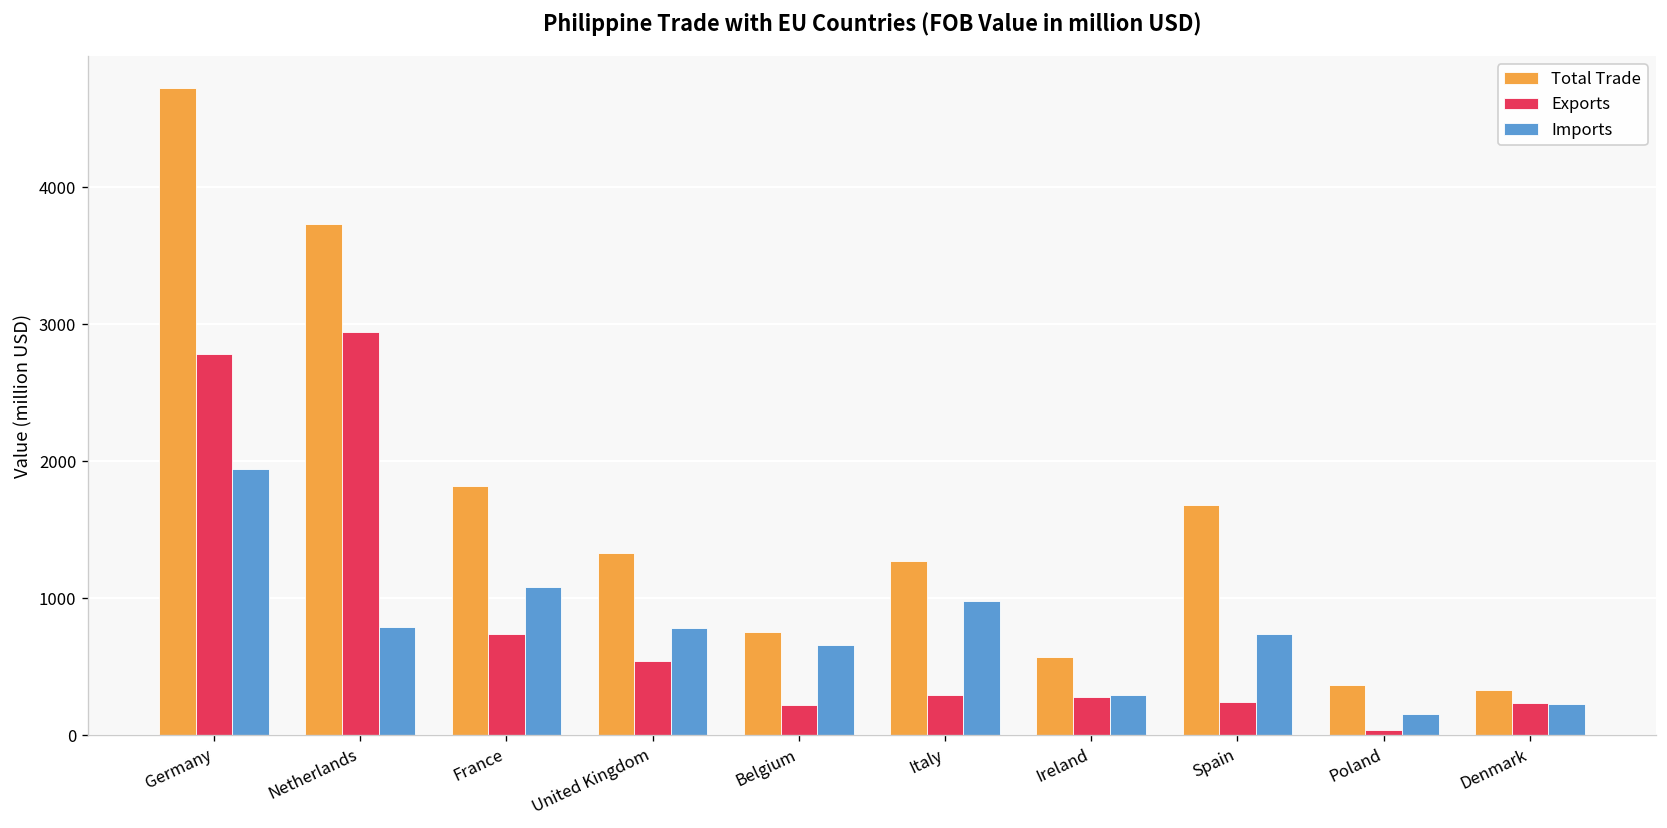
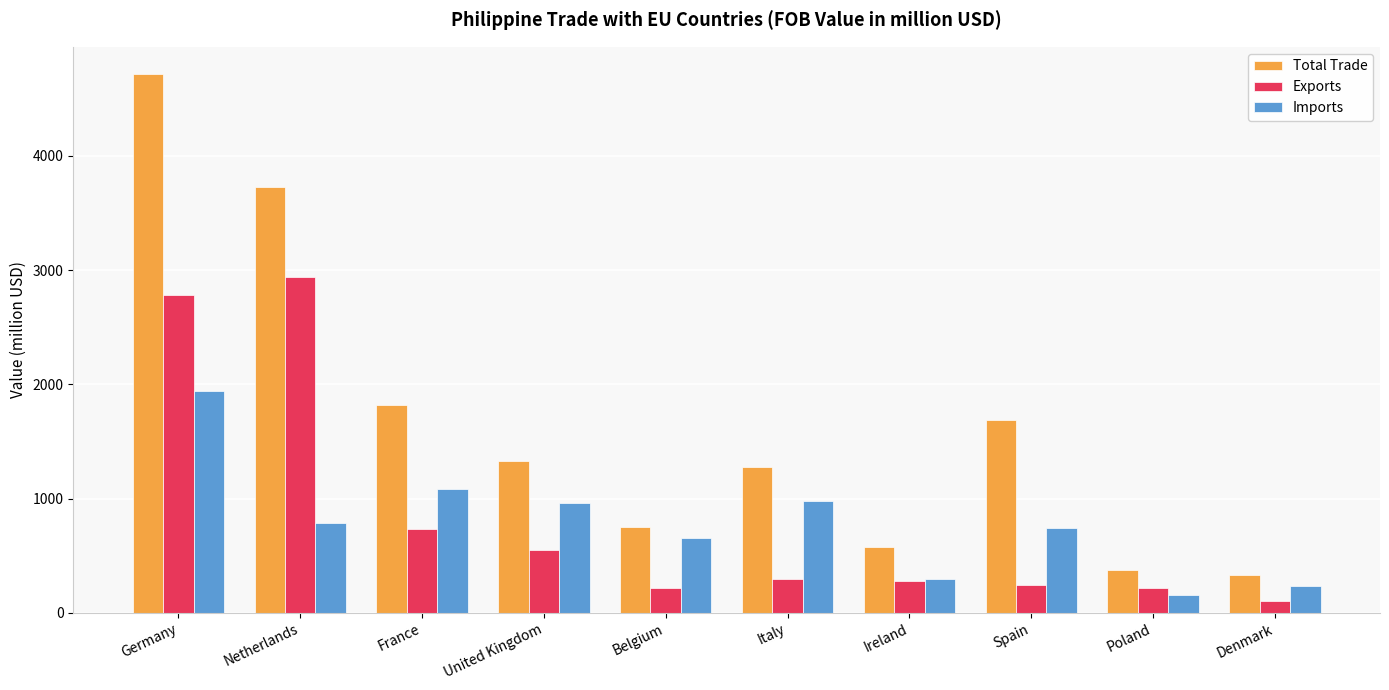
  {
    "Total Trade": {
      "Germany": 4720,
      "Netherlands": 3730,
      "France": 1820,
      "United Kingdom": 1330,
      "Belgium": 750,
      "Italy": 1280,
      "Ireland": 570,
      "Spain": 1680,
      "Poland": 370,
      "Denmark": 330
    },
    "Exports": {
      "Germany": 2780,
      "Netherlands": 2940,
      "France": 740,
      "United Kingdom": 550,
      "Belgium": 220,
      "Italy": 300,
      "Ireland": 280,
      "Spain": 250,
-     "Poland": 40,
-     "Denmark": 240
+     "Poland": 220,
+     "Denmark": 100
    },
    "Imports": {
      "Germany": 1940,
      "Netherlands": 790,
      "France": 1080,
-     "United Kingdom": 790,
+     "United Kingdom": 960,
      "Belgium": 660,
      "Italy": 980,
      "Ireland": 290,
      "Spain": 740,
      "Poland": 150,
      "Denmark": 230
    }
  }
